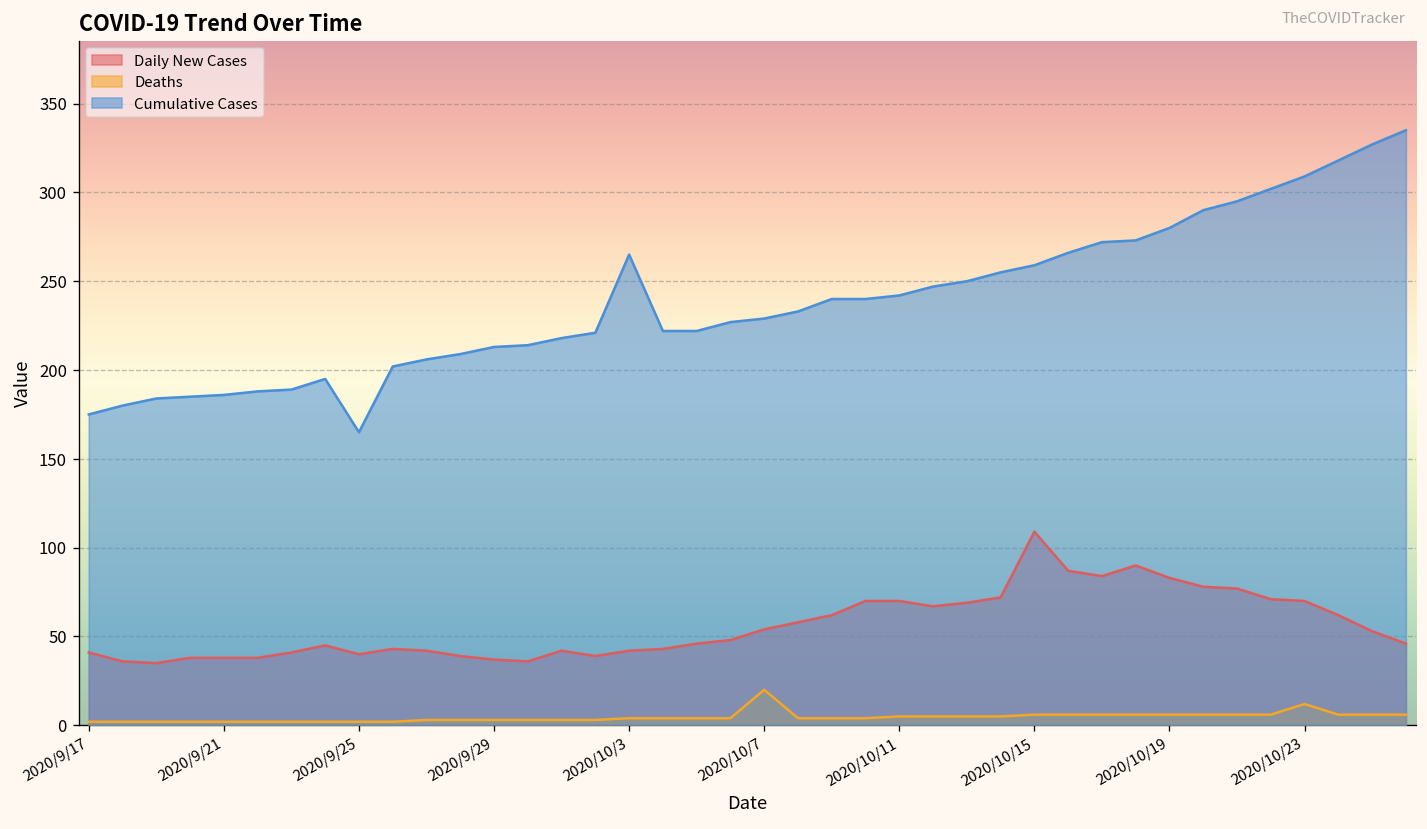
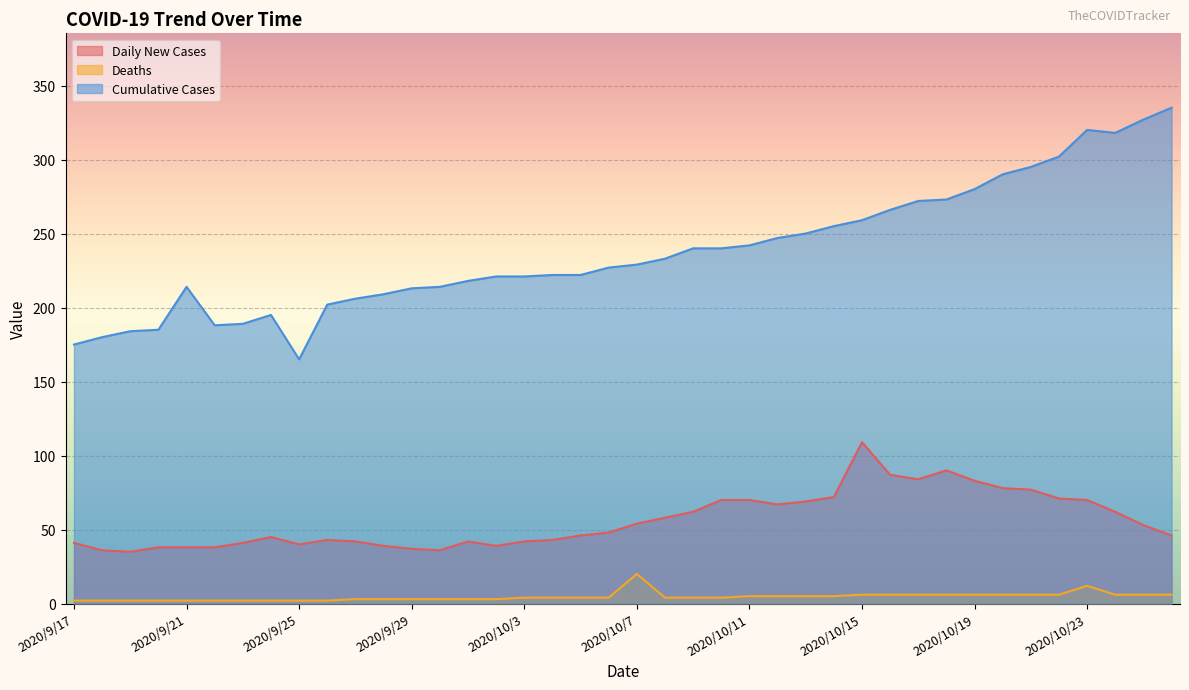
  {
    "Daily New Cases": {
      "2020/9/17": 41,
      "2020/9/21": 38,
      "2020/9/25": 40,
      "2020/9/29": 37,
      "2020/10/3": 42,
      "2020/10/7": 54,
      "2020/10/11": 70,
      "2020/10/15": 109,
      "2020/10/19": 83,
      "2020/10/23": 70
    },
    "Deaths": {
      "2020/9/17": 2,
      "2020/9/21": 2,
      "2020/9/25": 2,
      "2020/9/29": 3,
      "2020/10/3": 4,
      "2020/10/7": 20,
      "2020/10/11": 5,
      "2020/10/15": 6,
      "2020/10/19": 6,
      "2020/10/23": 12
    },
    "Cumulative Cases": {
      "2020/9/17": 175,
-     "2020/9/21": 186,
+     "2020/9/21": 214,
      "2020/9/25": 165,
      "2020/9/29": 213,
-     "2020/10/3": 265,
+     "2020/10/3": 221,
      "2020/10/7": 229,
      "2020/10/11": 242,
      "2020/10/15": 259,
      "2020/10/19": 280,
-     "2020/10/23": 309
+     "2020/10/23": 320
    }
  }
